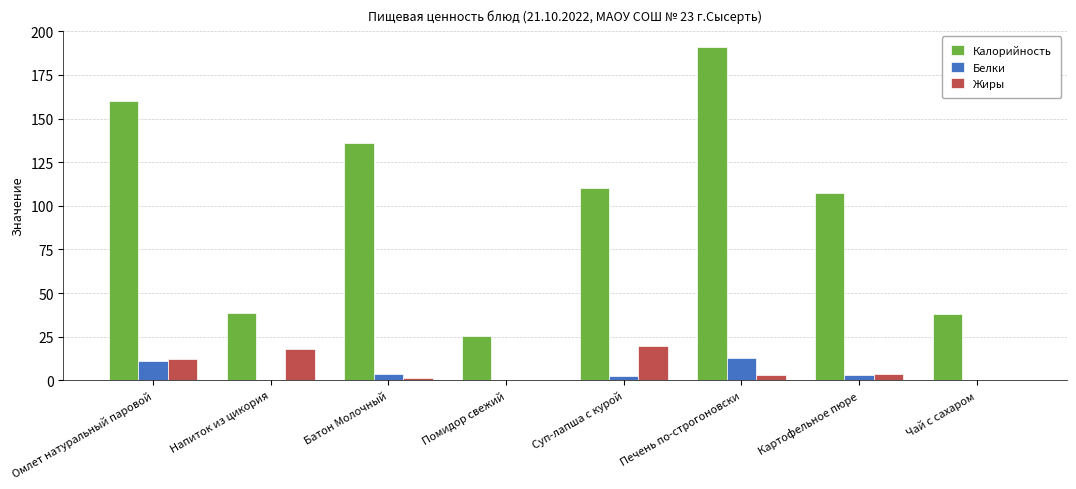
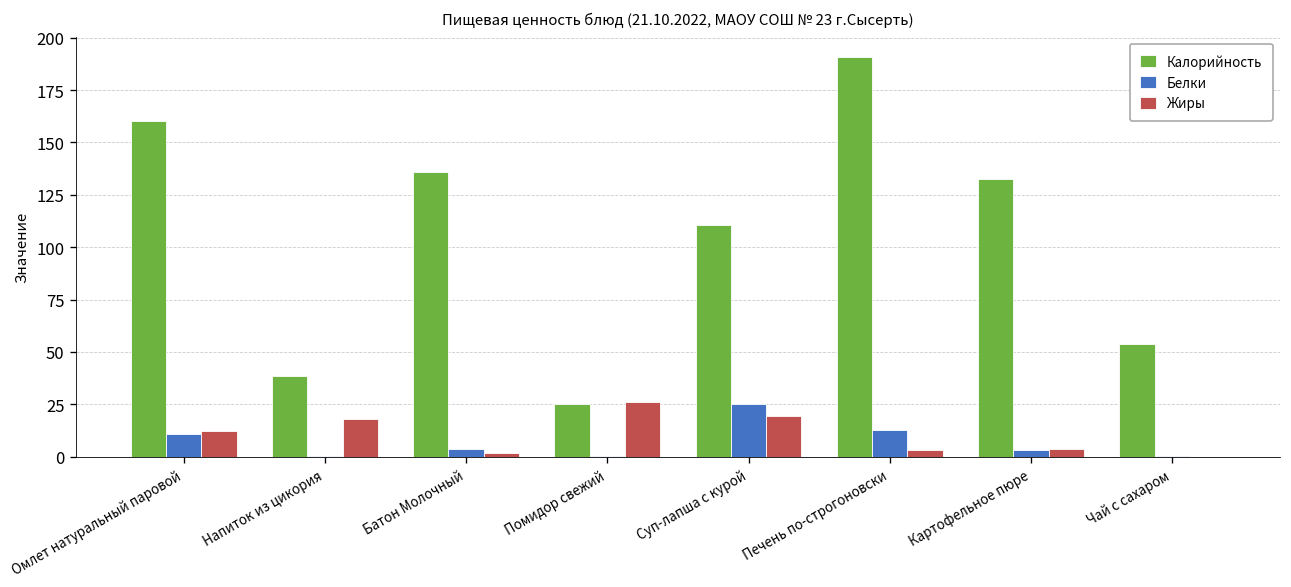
  {
    "Калорийность": {
      "Омлет натуральный паровой": 160,
      "Напиток из цикория": 39,
      "Батон Молочный": 136,
      "Помидор свежий": 25,
      "Суп-лапша с курой": 110,
      "Печень по-строгоновски": 191,
-     "Картофельное пюре": 107,
-     "Чай с сахаром": 38
+     "Картофельное пюре": 133,
+     "Чай с сахаром": 54
    },
    "Белки": {
      "Омлет натуральный паровой": 11,
      "Батон Молочный": 4,
-     "Суп-лапша с курой": 3,
+     "Суп-лапша с курой": 25,
      "Печень по-строгоновски": 13,
      "Картофельное пюре": 3
    },
    "Жиры": {
      "Омлет натуральный паровой": 12,
      "Напиток из цикория": 18,
      "Батон Молочный": 2,
-     "Помидор свежий": 0,
+     "Помидор свежий": 26,
      "Суп-лапша с курой": 19,
      "Печень по-строгоновски": 3,
      "Картофельное пюре": 4
    }
  }
